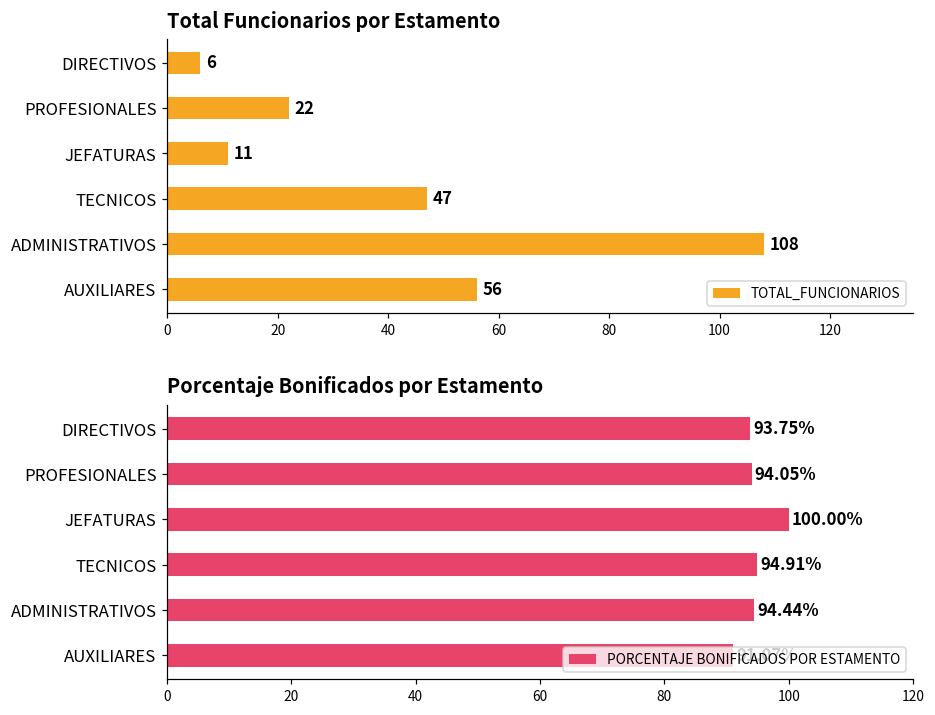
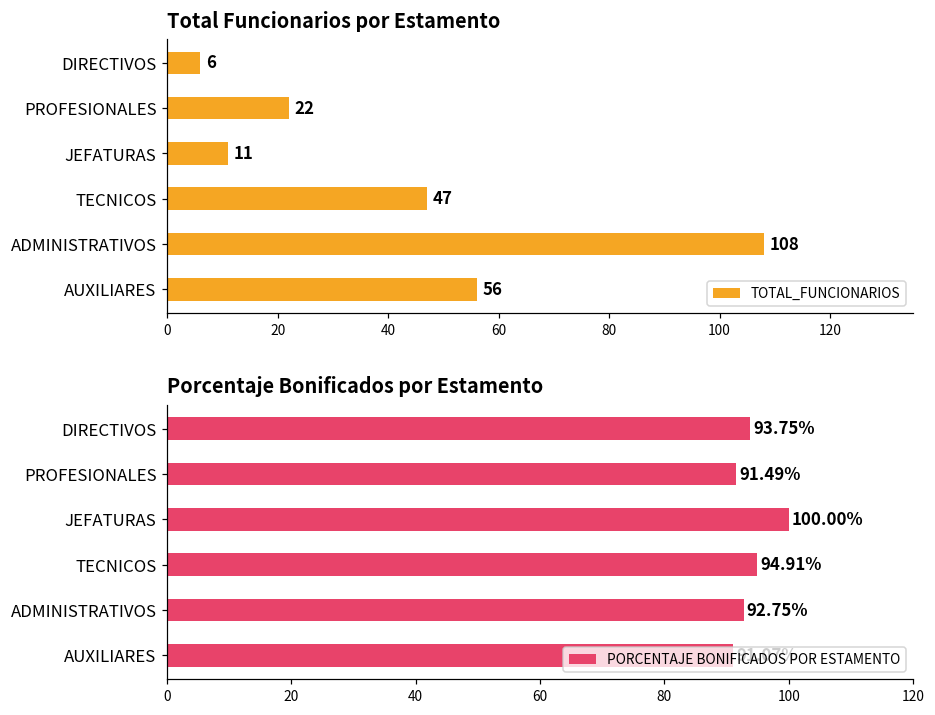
  {
    "Total Funcionarios por Estamento": {
      "DIRECTIVOS": "6",
      "PROFESIONALES": "22",
      "JEFATURAS": "11",
      "TECNICOS": "47",
      "ADMINISTRATIVOS": "108",
      "AUXILIARES": "56"
    },
    "Porcentaje Bonificados por Estamento": {
      "DIRECTIVOS": "93.75%",
-     "PROFESIONALES": "94.05%",
+     "PROFESIONALES": "91.49%",
      "JEFATURAS": "100.00%",
      "TECNICOS": "94.91%",
-     "ADMINISTRATIVOS": "94.44%"
+     "ADMINISTRATIVOS": "92.75%"
    }
  }
